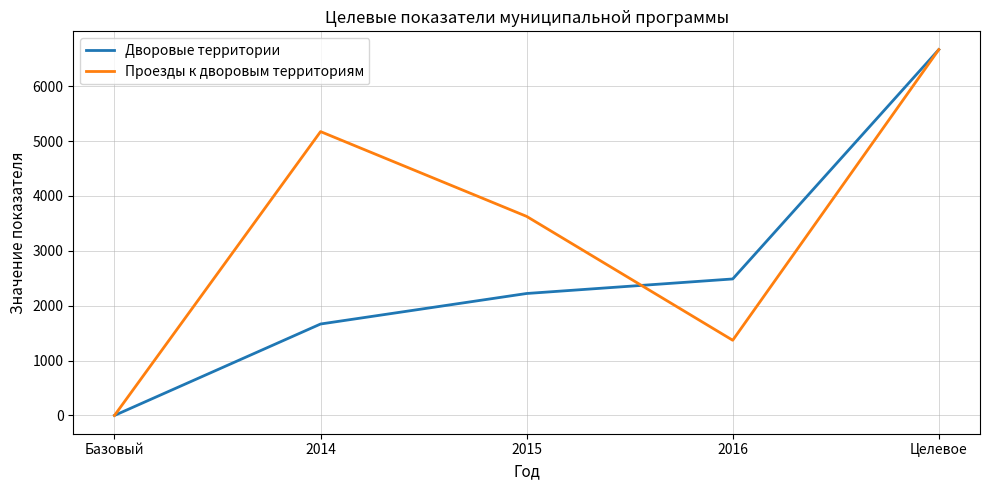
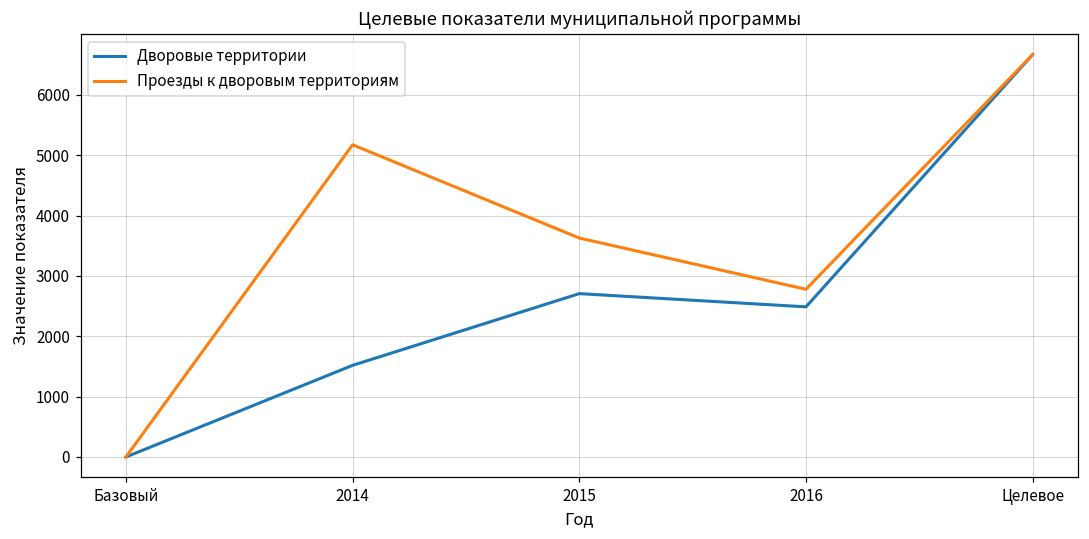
  {
    "Дворовые территории": {
-     "2014": 1700,
-     "2015": 2200,
+     "2014": 1500,
+     "2015": 2700,
      "2016": 2500
    },
    "Проезды к дворовым территориям": {
      "2014": 5200,
      "2015": 3600,
-     "2016": 1400
+     "2016": 2800
    }
  }
